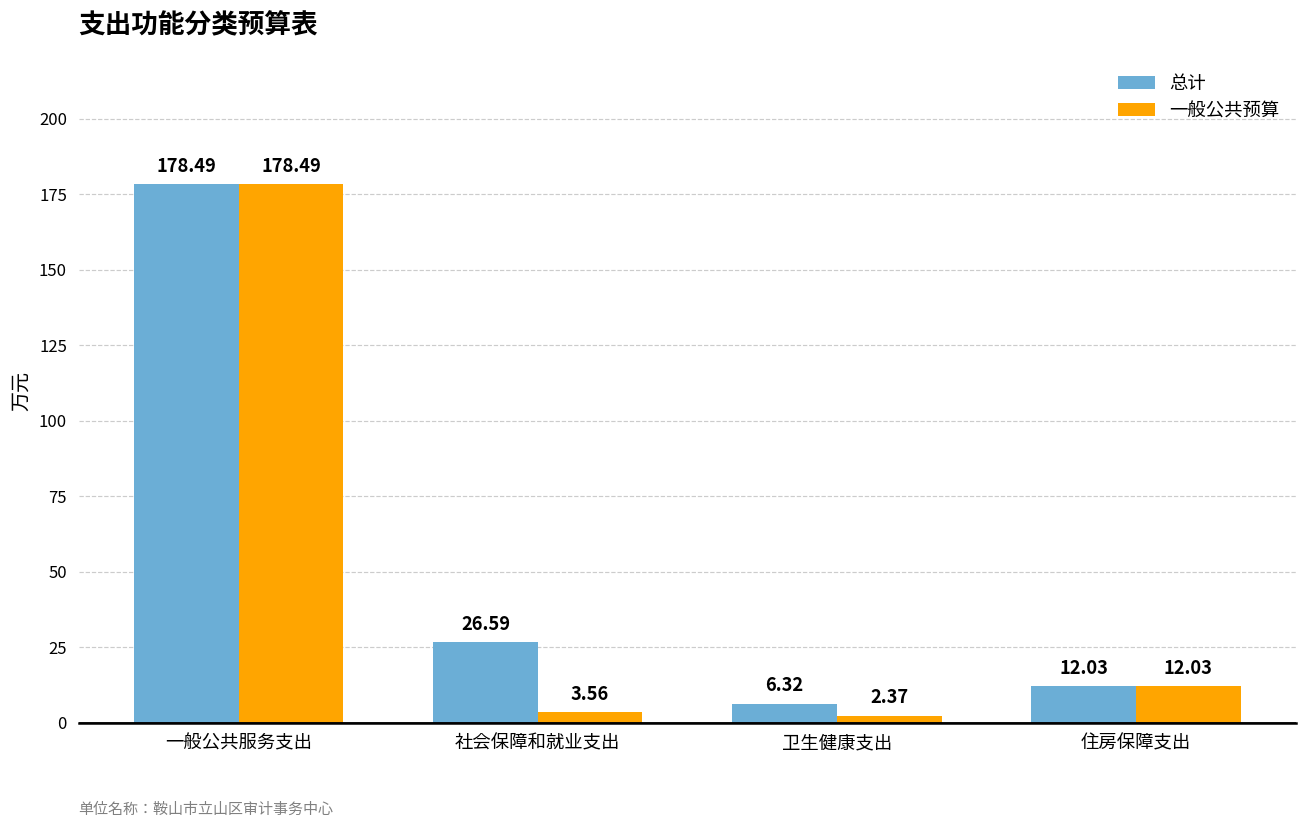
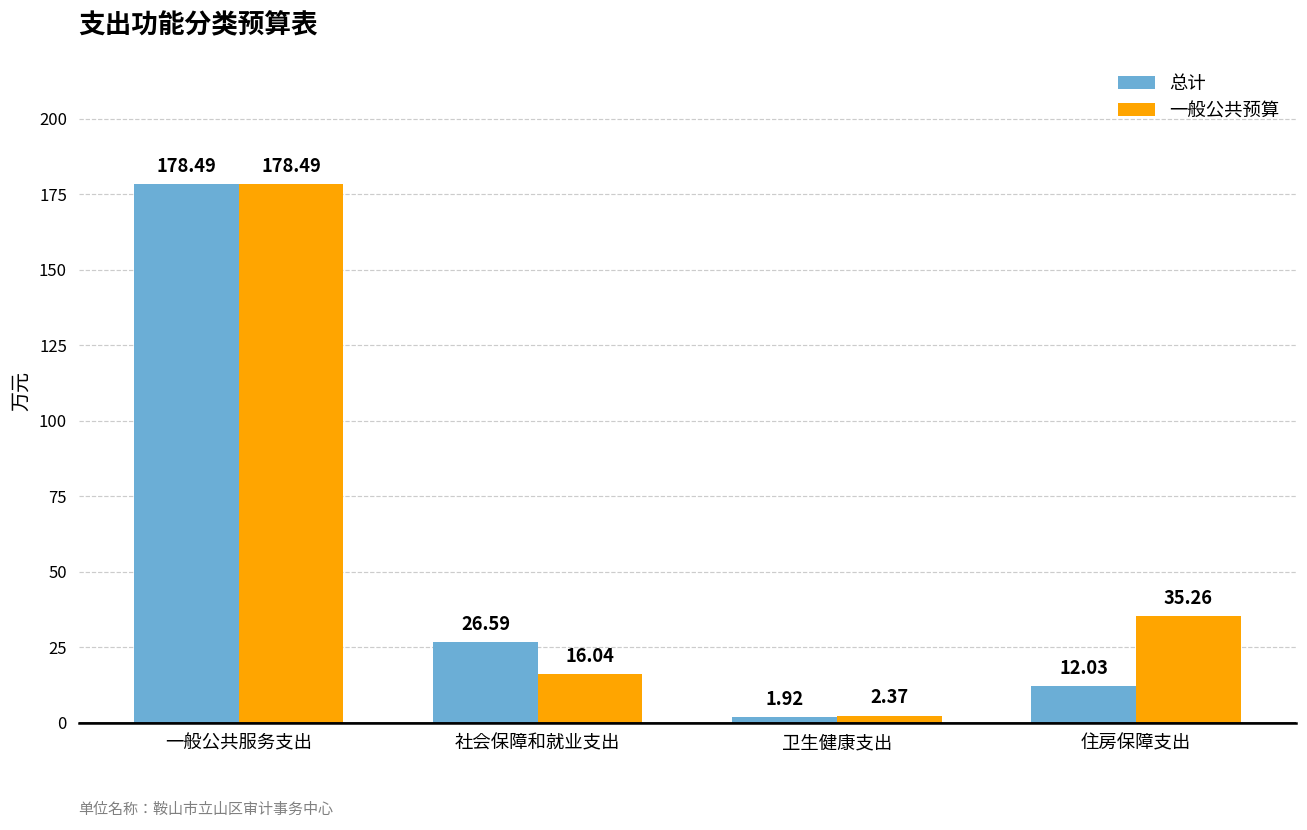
  {
    "总计": {
      "一般公共服务支出": 178.49,
      "社会保障和就业支出": 26.59,
-     "卫生健康支出": 6.32,
+     "卫生健康支出": 1.92,
      "住房保障支出": 12.03
    },
    "一般公共预算": {
      "一般公共服务支出": 178.49,
-     "社会保障和就业支出": 3.56,
+     "社会保障和就业支出": 16.04,
      "卫生健康支出": 2.37,
-     "住房保障支出": 12.03
+     "住房保障支出": 35.26
    }
  }
